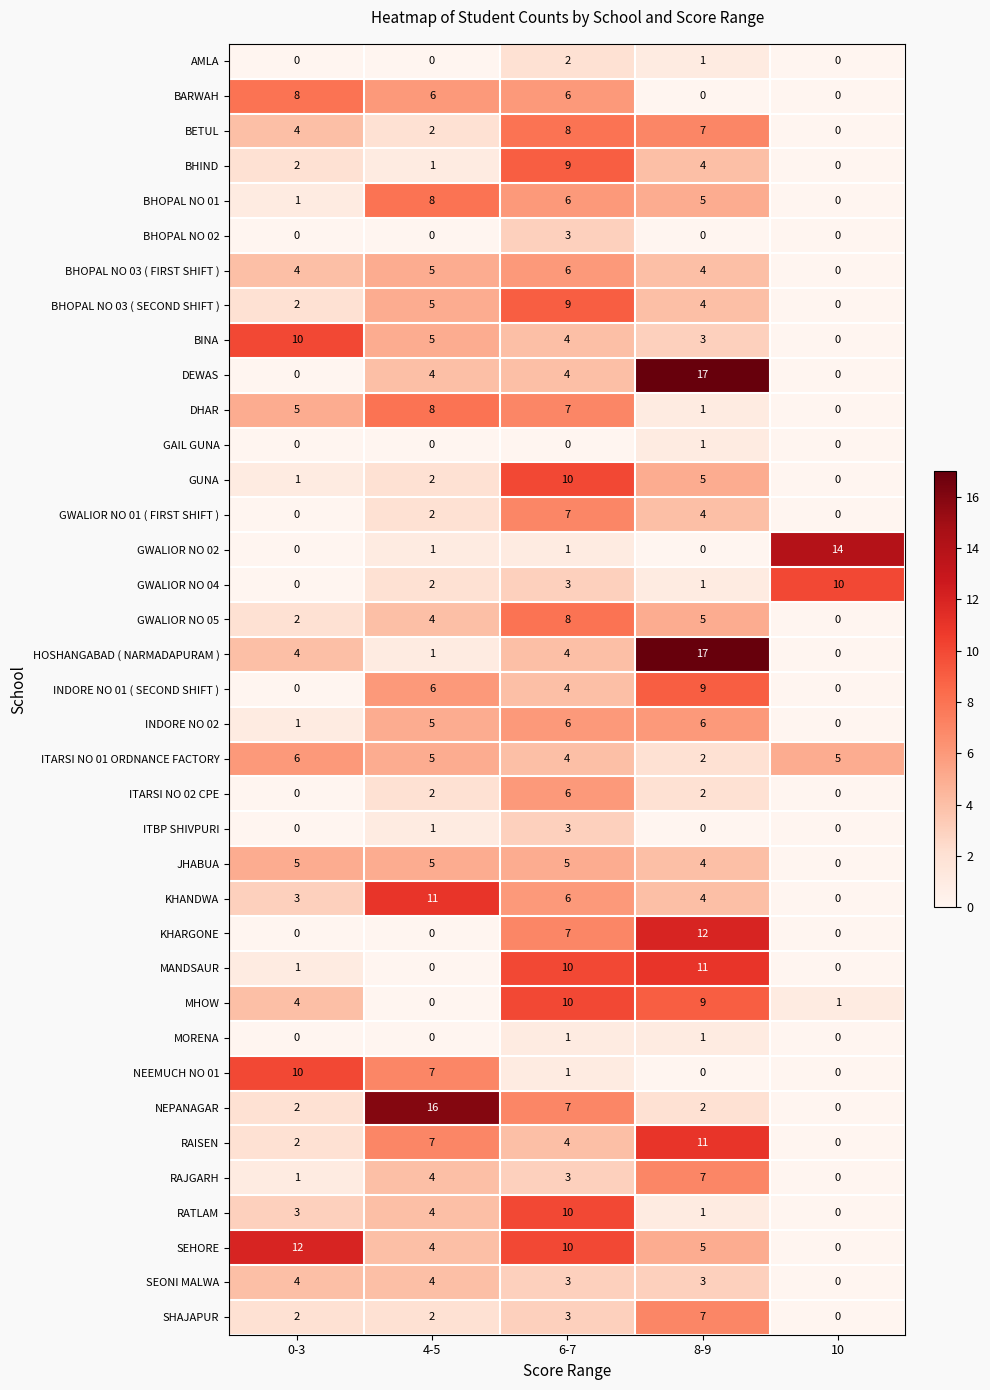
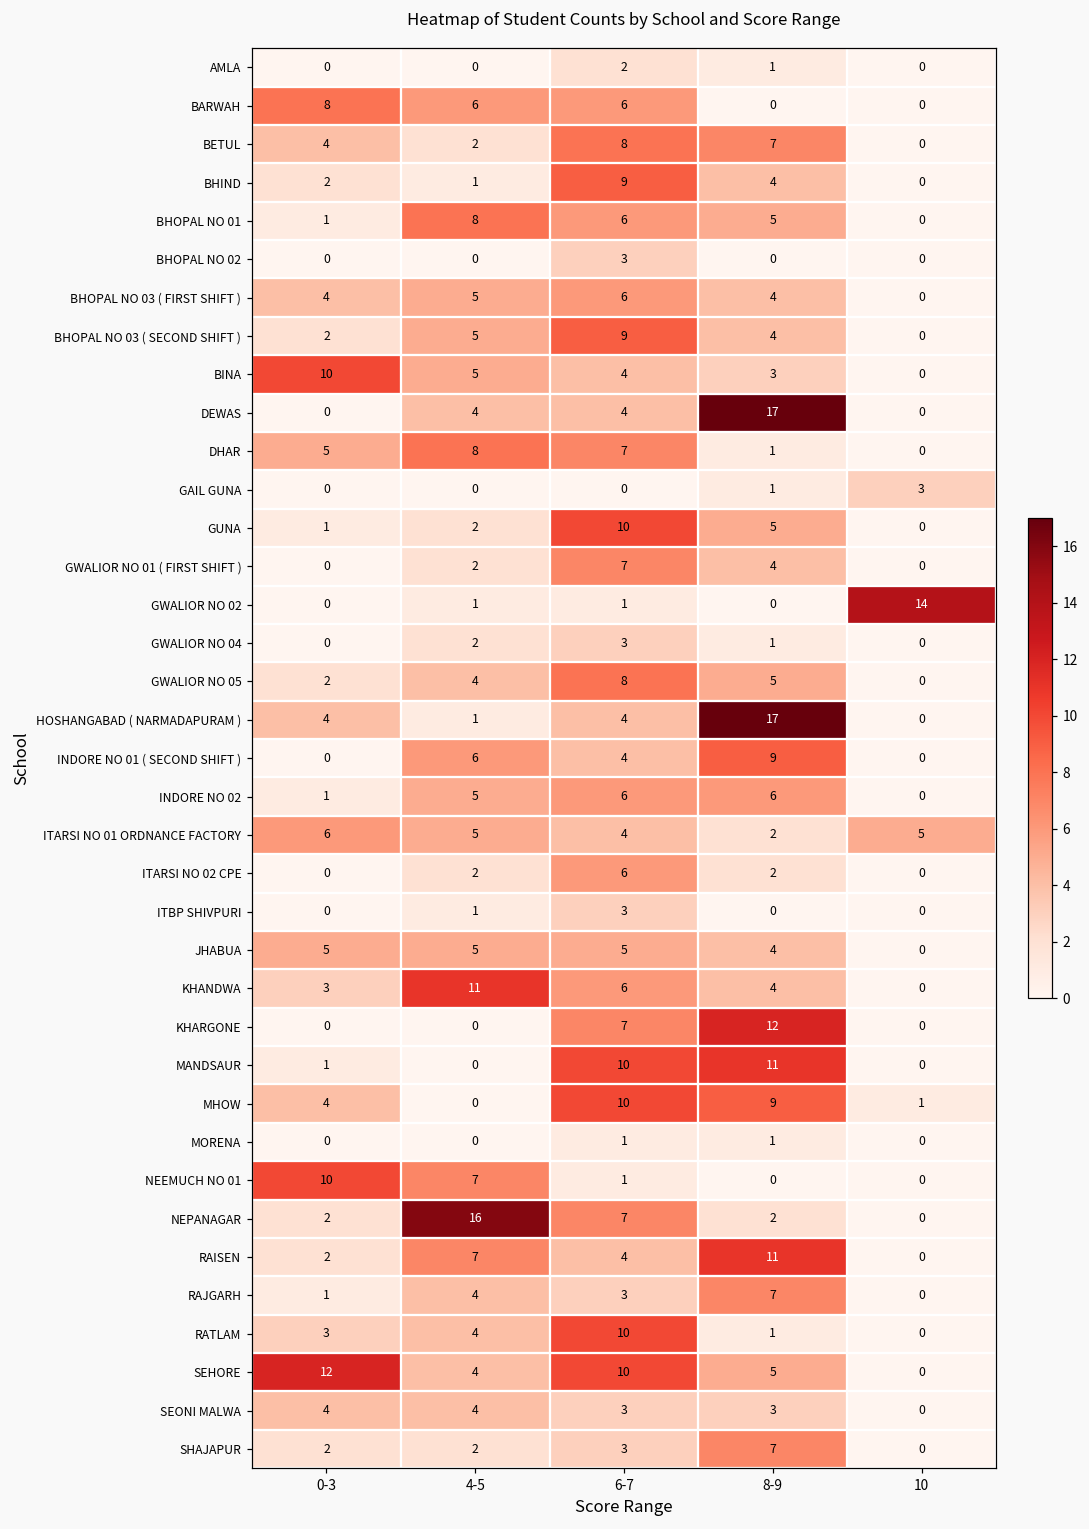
  {
    "AMLA": {
      "0-3": 0,
      "4-5": 0,
      "6-7": 2,
      "8-9": 1,
      "10": 0
    },
    "BARWAH": {
      "0-3": 8,
      "4-5": 6,
      "6-7": 6,
      "8-9": 0,
      "10": 0
    },
    "BETUL": {
      "0-3": 4,
      "4-5": 2,
      "6-7": 8,
      "8-9": 7,
      "10": 0
    },
    "BHIND": {
      "0-3": 2,
      "4-5": 1,
      "6-7": 9,
      "8-9": 4,
      "10": 0
    },
    "BHOPAL NO 01": {
      "0-3": 1,
      "4-5": 8,
      "6-7": 6,
      "8-9": 5,
      "10": 0
    },
    "BHOPAL NO 02": {
      "0-3": 0,
      "4-5": 0,
      "6-7": 3,
      "8-9": 0,
      "10": 0
    },
    "BHOPAL NO 03 ( FIRST SHIFT )": {
      "0-3": 4,
      "4-5": 5,
      "6-7": 6,
      "8-9": 4,
      "10": 0
    },
    "BHOPAL NO 03 ( SECOND SHIFT )": {
      "0-3": 2,
      "4-5": 5,
      "6-7": 9,
      "8-9": 4,
      "10": 0
    },
    "BINA": {
      "0-3": 10,
      "4-5": 5,
      "6-7": 4,
      "8-9": 3,
      "10": 0
    },
    "DEWAS": {
      "0-3": 0,
      "4-5": 4,
      "6-7": 4,
      "8-9": 17,
      "10": 0
    },
    "DHAR": {
      "0-3": 5,
      "4-5": 8,
      "6-7": 7,
      "8-9": 1,
      "10": 0
    },
    "GAIL GUNA": {
      "0-3": 0,
      "4-5": 0,
      "6-7": 0,
      "8-9": 1,
-     "10": 0
+     "10": 3
    },
    "GUNA": {
      "0-3": 1,
      "4-5": 2,
      "6-7": 10,
      "8-9": 5,
      "10": 0
    },
    "GWALIOR NO 01 ( FIRST SHIFT )": {
      "0-3": 0,
      "4-5": 2,
      "6-7": 7,
      "8-9": 4,
      "10": 0
    },
    "GWALIOR NO 02": {
      "0-3": 0,
      "4-5": 1,
      "6-7": 1,
      "8-9": 0,
      "10": 14
    },
    "GWALIOR NO 04": {
      "0-3": 0,
      "4-5": 2,
      "6-7": 3,
      "8-9": 1,
-     "10": 10
+     "10": 0
    },
    "GWALIOR NO 05": {
      "0-3": 2,
      "4-5": 4,
      "6-7": 8,
      "8-9": 5,
      "10": 0
    },
    "HOSHANGABAD ( NARMADAPURAM )": {
      "0-3": 4,
      "4-5": 1,
      "6-7": 4,
      "8-9": 17,
      "10": 0
    },
    "INDORE NO 01 ( SECOND SHIFT )": {
      "0-3": 0,
      "4-5": 6,
      "6-7": 4,
      "8-9": 9,
      "10": 0
    },
    "INDORE NO 02": {
      "0-3": 1,
      "4-5": 5,
      "6-7": 6,
      "8-9": 6,
      "10": 0
    },
    "ITARSI NO 01 ORDNANCE FACTORY": {
      "0-3": 6,
      "4-5": 5,
      "6-7": 4,
      "8-9": 2,
      "10": 5
    },
    "ITARSI NO 02 CPE": {
      "0-3": 0,
      "4-5": 2,
      "6-7": 6,
      "8-9": 2,
      "10": 0
    },
    "ITBP SHIVPURI": {
      "0-3": 0,
      "4-5": 1,
      "6-7": 3,
      "8-9": 0,
      "10": 0
    },
    "JHABUA": {
      "0-3": 5,
      "4-5": 5,
      "6-7": 5,
      "8-9": 4,
      "10": 0
    },
    "KHANDWA": {
      "0-3": 3,
      "4-5": 11,
      "6-7": 6,
      "8-9": 4,
      "10": 0
    },
    "KHARGONE": {
      "0-3": 0,
      "4-5": 0,
      "6-7": 7,
      "8-9": 12,
      "10": 0
    },
    "MANDSAUR": {
      "0-3": 1,
      "4-5": 0,
      "6-7": 10,
      "8-9": 11,
      "10": 0
    },
    "MHOW": {
      "0-3": 4,
      "4-5": 0,
      "6-7": 10,
      "8-9": 9,
      "10": 1
    },
    "MORENA": {
      "0-3": 0,
      "4-5": 0,
      "6-7": 1,
      "8-9": 1,
      "10": 0
    },
    "NEEMUCH NO 01": {
      "0-3": 10,
      "4-5": 7,
      "6-7": 1,
      "8-9": 0,
      "10": 0
    },
    "NEPANAGAR": {
      "0-3": 2,
      "4-5": 16,
      "6-7": 7,
      "8-9": 2,
      "10": 0
    },
    "RAISEN": {
      "0-3": 2,
      "4-5": 7,
      "6-7": 4,
      "8-9": 11,
      "10": 0
    },
    "RAJGARH": {
      "0-3": 1,
      "4-5": 4,
      "6-7": 3,
      "8-9": 7,
      "10": 0
    },
    "RATLAM": {
      "0-3": 3,
      "4-5": 4,
      "6-7": 10,
      "8-9": 1,
      "10": 0
    },
    "SEHORE": {
      "0-3": 12,
      "4-5": 4,
      "6-7": 10,
      "8-9": 5,
      "10": 0
    },
    "SEONI MALWA": {
      "0-3": 4,
      "4-5": 4,
      "6-7": 3,
      "8-9": 3,
      "10": 0
    },
    "SHAJAPUR": {
      "0-3": 2,
      "4-5": 2,
      "6-7": 3,
      "8-9": 7,
      "10": 0
    }
  }
